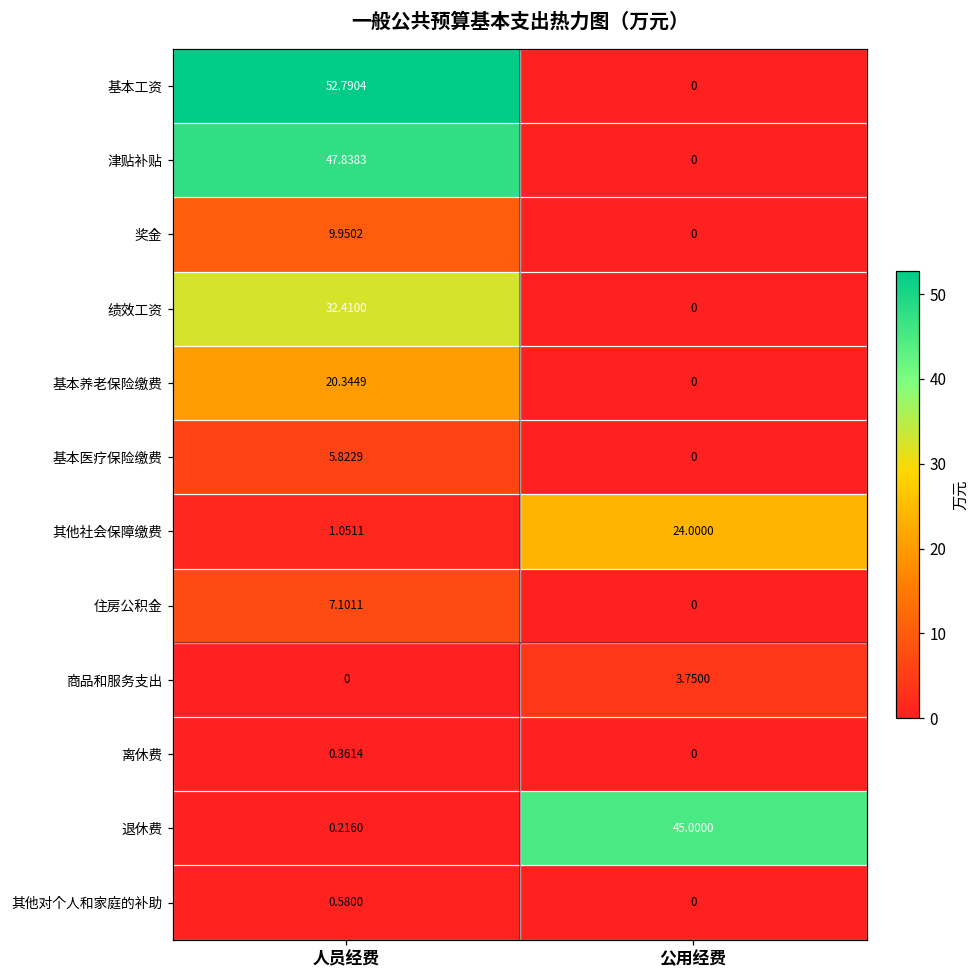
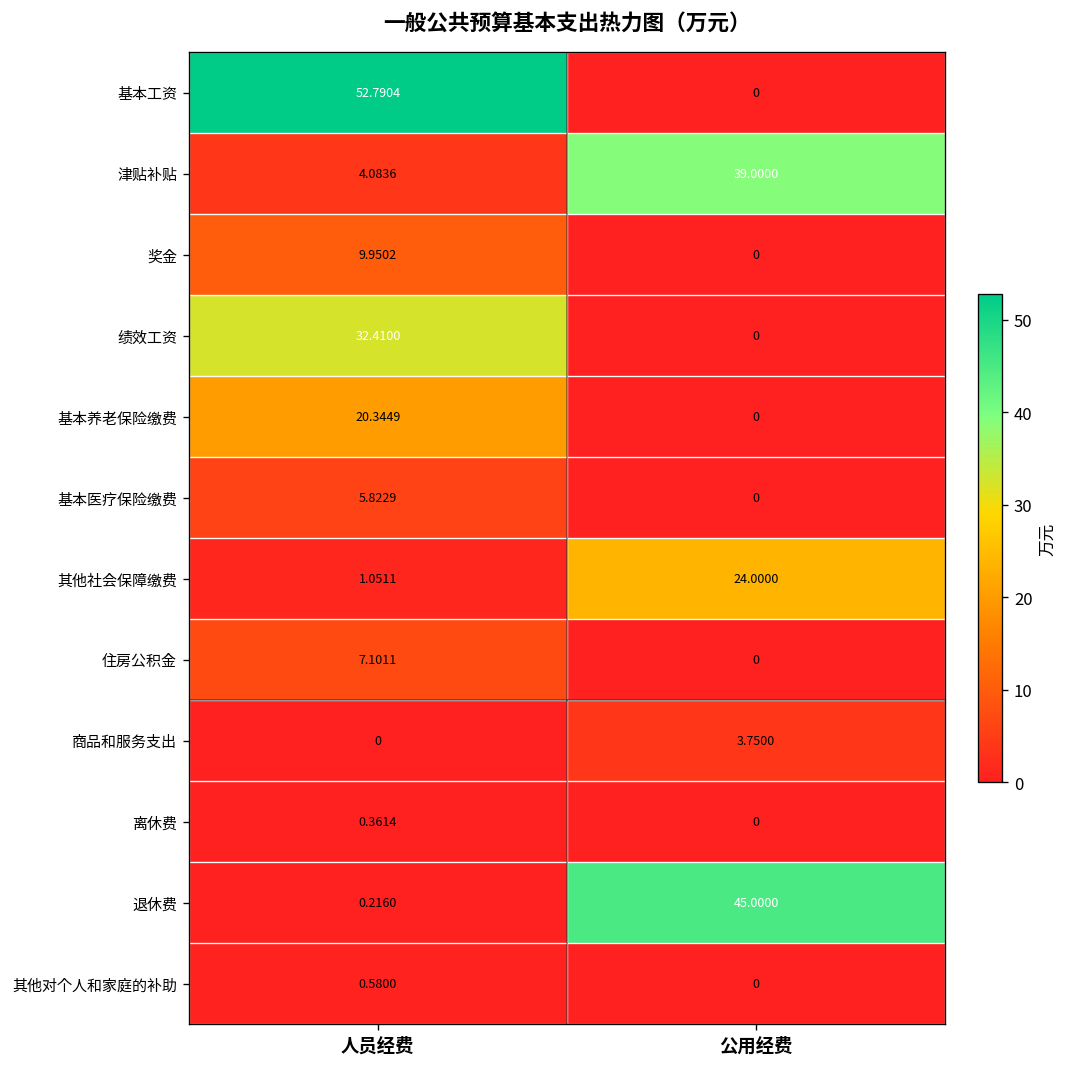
  {
    "基本工资": {
      "人员经费": 52.7904,
      "公用经费": 0
    },
    "津贴补贴": {
-     "人员经费": 47.8383,
-     "公用经费": 0
+     "人员经费": 4.0836,
+     "公用经费": 39.0000
    },
    "奖金": {
      "人员经费": 9.9502,
      "公用经费": 0
    },
    "绩效工资": {
      "人员经费": 32.4100,
      "公用经费": 0
    },
    "基本养老保险缴费": {
      "人员经费": 20.3449,
      "公用经费": 0
    },
    "基本医疗保险缴费": {
      "人员经费": 5.8229,
      "公用经费": 0
    },
    "其他社会保障缴费": {
      "人员经费": 1.0511,
      "公用经费": 24.0000
    },
    "住房公积金": {
      "人员经费": 7.1011,
      "公用经费": 0
    },
    "商品和服务支出": {
      "人员经费": 0,
      "公用经费": 3.7500
    },
    "离休费": {
      "人员经费": 0.3614,
      "公用经费": 0
    },
    "退休费": {
      "人员经费": 0.2160,
      "公用经费": 45.0000
    },
    "其他对个人和家庭的补助": {
      "人员经费": 0.5800,
      "公用经费": 0
    }
  }
